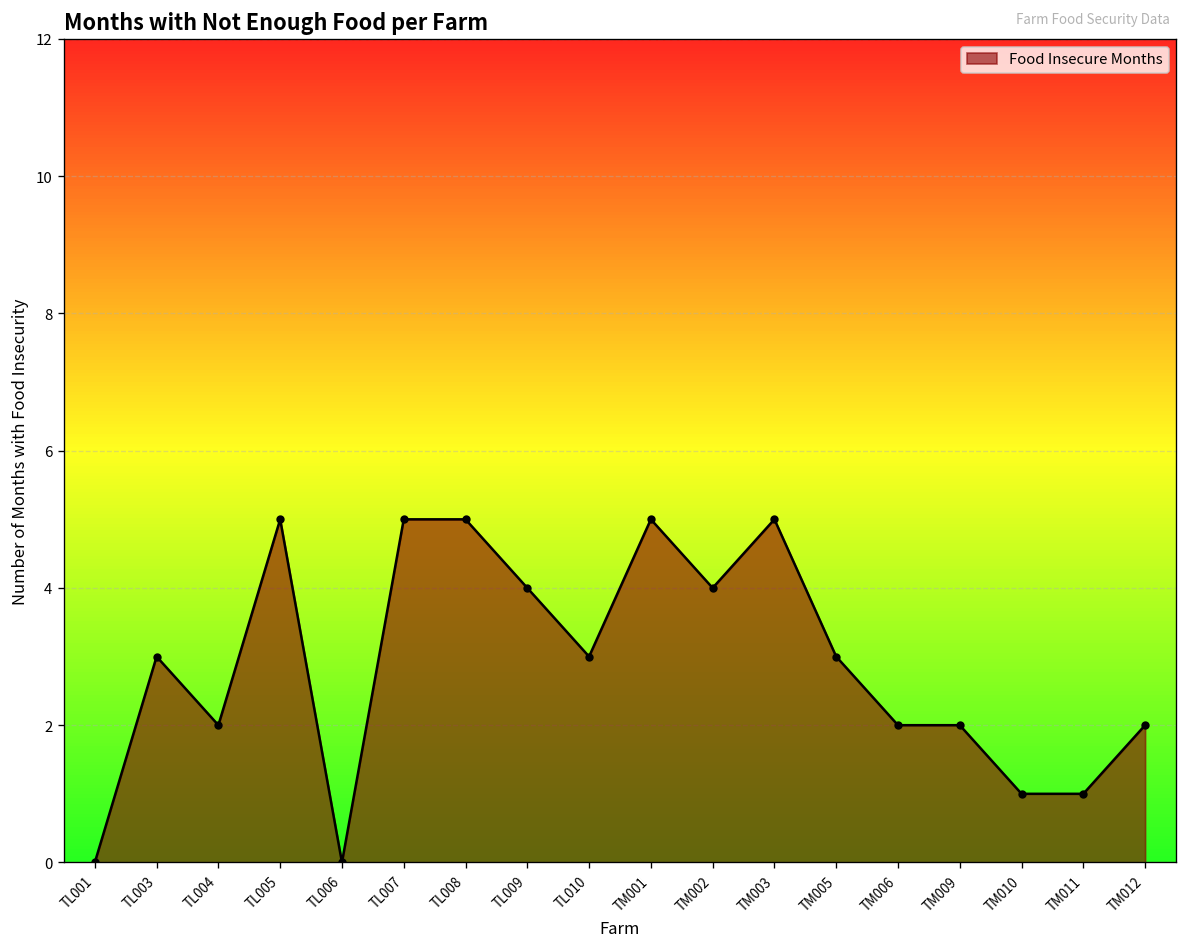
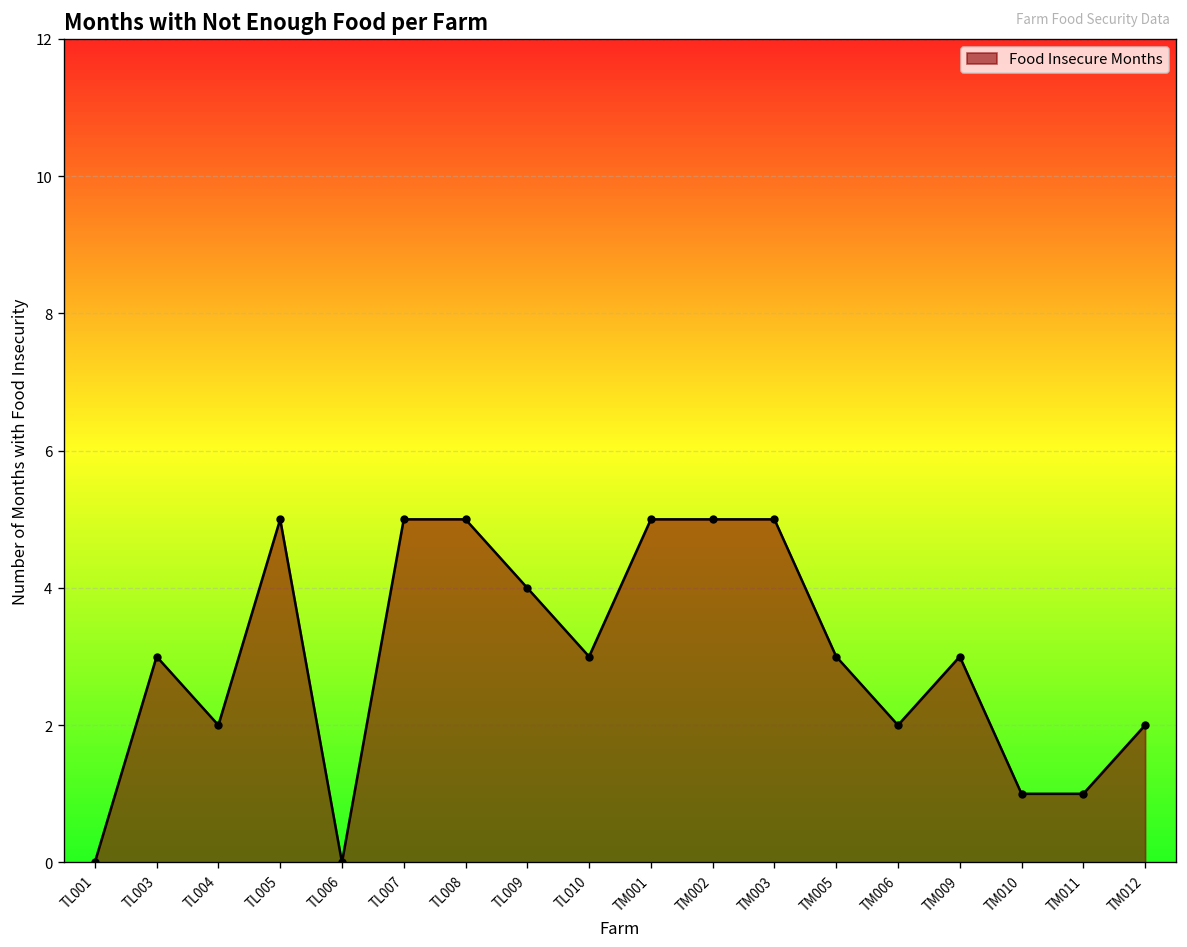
  {
    "TL001": 0,
    "TL003": 3,
    "TL004": 2,
    "TL005": 5,
    "TL006": 0,
    "TL007": 5,
    "TL008": 5,
    "TL009": 4,
    "TL010": 3,
    "TM001": 5,
-   "TM002": 4,
+   "TM002": 5,
    "TM003": 5,
    "TM005": 3,
    "TM006": 2,
-   "TM009": 2,
+   "TM009": 3,
    "TM010": 1,
    "TM011": 1,
    "TM012": 2
  }
